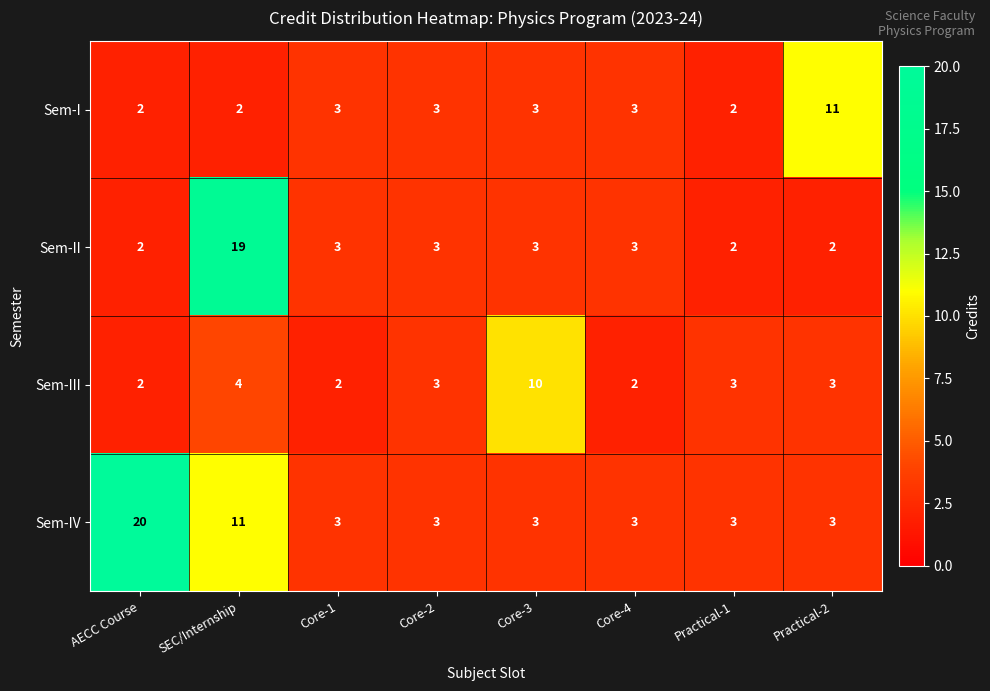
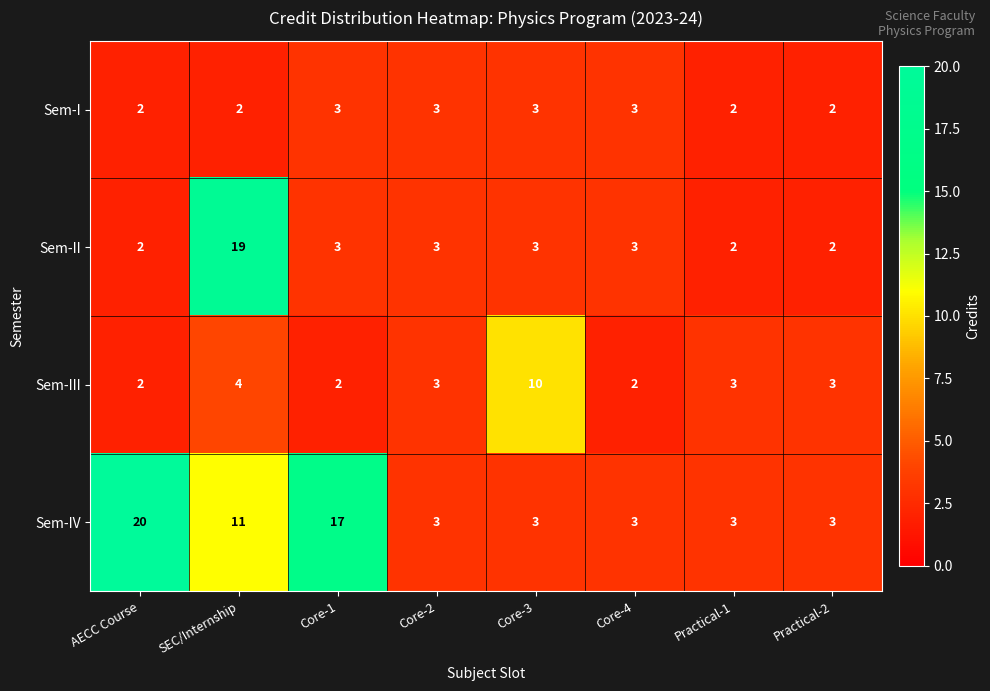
  {
    "Sem-I": {
      "AECC Course": 2,
      "SEC/Internship": 2,
      "Core-1": 3,
      "Core-2": 3,
      "Core-3": 3,
      "Core-4": 3,
      "Practical-1": 2,
-     "Practical-2": 11
+     "Practical-2": 2
    },
    "Sem-II": {
      "AECC Course": 2,
      "SEC/Internship": 19,
      "Core-1": 3,
      "Core-2": 3,
      "Core-3": 3,
      "Core-4": 3,
      "Practical-1": 2,
      "Practical-2": 2
    },
    "Sem-III": {
      "AECC Course": 2,
      "SEC/Internship": 4,
      "Core-1": 2,
      "Core-2": 3,
      "Core-3": 10,
      "Core-4": 2,
      "Practical-1": 3,
      "Practical-2": 3
    },
    "Sem-IV": {
      "AECC Course": 20,
      "SEC/Internship": 11,
-     "Core-1": 3,
+     "Core-1": 17,
      "Core-2": 3,
      "Core-3": 3,
      "Core-4": 3,
      "Practical-1": 3,
      "Practical-2": 3
    }
  }
